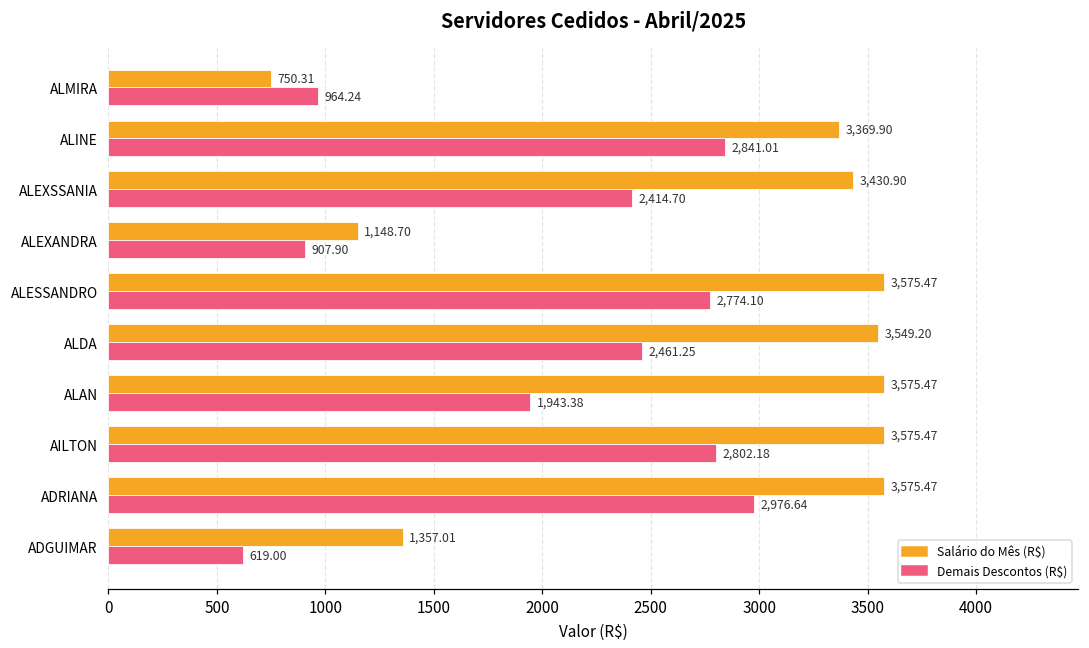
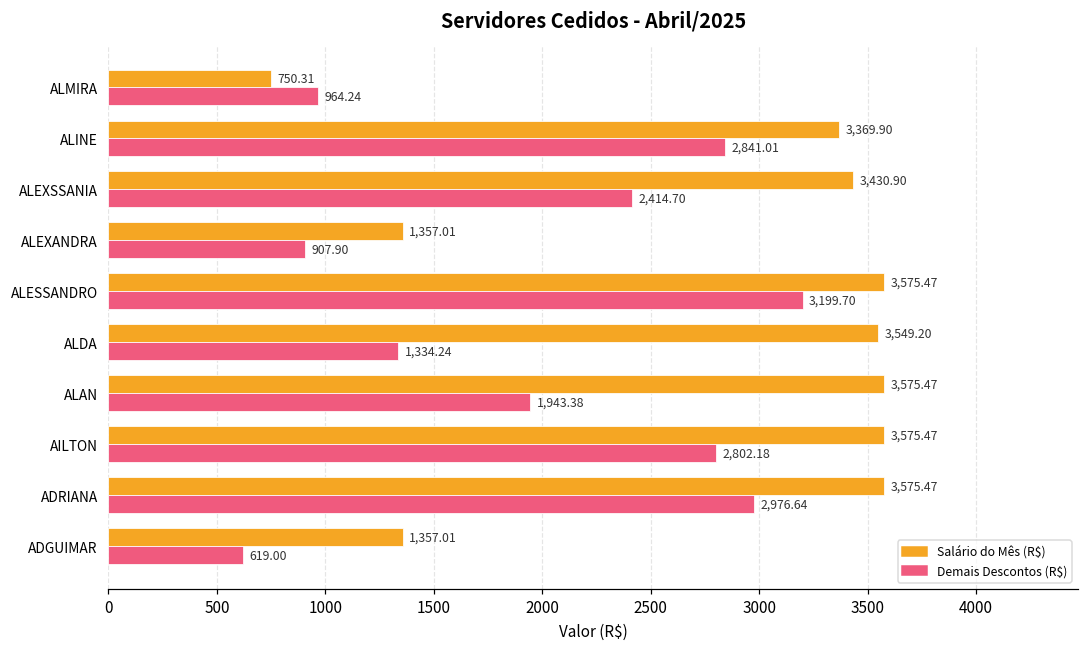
  {
    "Salário do Mês (R$)": {
      "ALMIRA": "750.31",
      "ALINE": "3,369.90",
      "ALEXSSANIA": "3,430.90",
-     "ALEXANDRA": "1,148.70",
+     "ALEXANDRA": "1,357.01",
      "ALESSANDRO": "3,575.47",
      "ALDA": "3,549.20",
      "ALAN": "3,575.47",
      "AILTON": "3,575.47",
      "ADRIANA": "3,575.47",
      "ADGUIMAR": "1,357.01"
    },
    "Demais Descontos (R$)": {
      "ALMIRA": "964.24",
      "ALINE": "2,841.01",
      "ALEXSSANIA": "2,414.70",
      "ALEXANDRA": "907.90",
-     "ALESSANDRO": "2,774.10",
-     "ALDA": "2,461.25",
+     "ALESSANDRO": "3,199.70",
+     "ALDA": "1,334.24",
      "ALAN": "1,943.38",
      "AILTON": "2,802.18",
      "ADRIANA": "2,976.64",
      "ADGUIMAR": "619.00"
    }
  }
